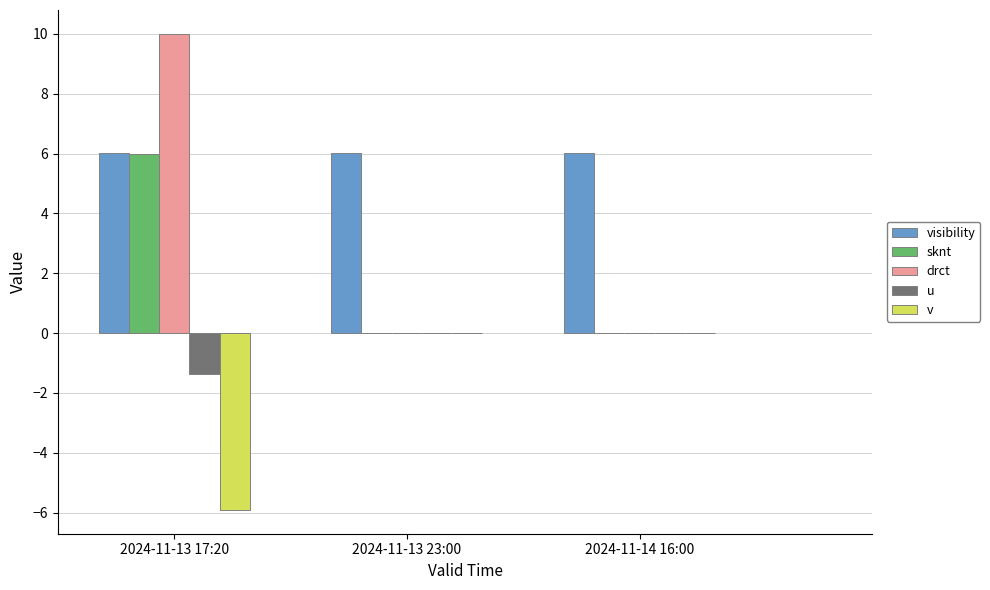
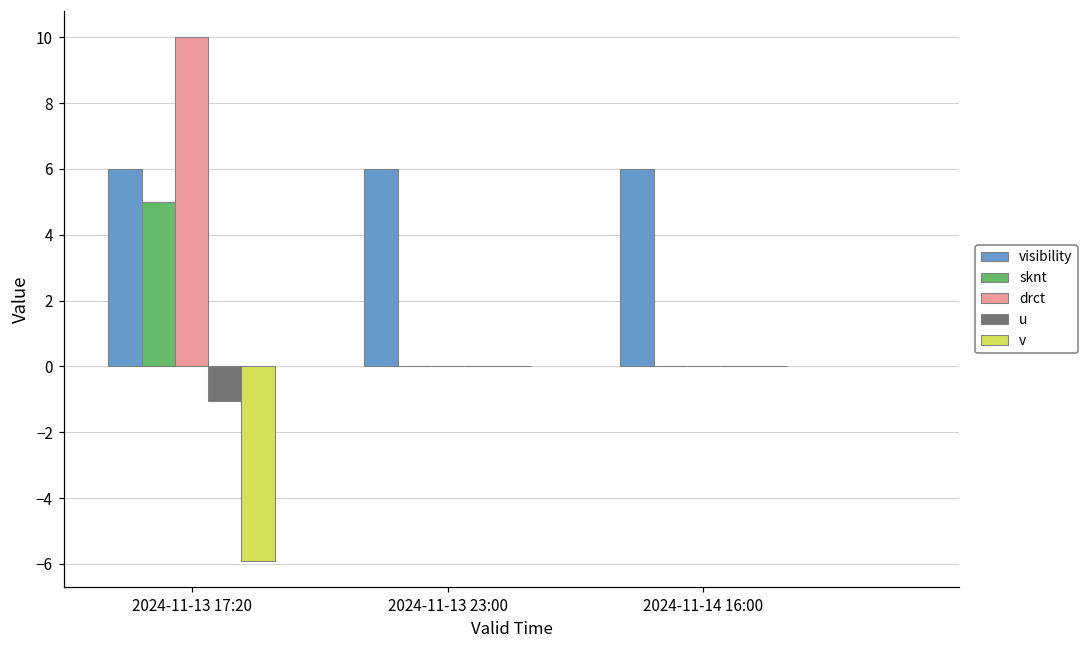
  {
    "visibility": {
      "2024-11-13 17:20": 6.0,
      "2024-11-13 23:00": 6.0,
      "2024-11-14 16:00": 6.0
    },
    "sknt": {
-     "2024-11-13 17:20": 6,
+     "2024-11-13 17:20": 5,
      "2024-11-13 23:00": 0,
      "2024-11-14 16:00": 0
    },
    "drct": {
      "2024-11-13 17:20": 10.0,
      "2024-11-13 23:00": 0.0,
      "2024-11-14 16:00": 0.0
    },
    "u": {
-     "2024-11-13 17:20": -1.4,
+     "2024-11-13 17:20": -1.0,
      "2024-11-13 23:00": 0.0,
      "2024-11-14 16:00": 0.0
    },
    "v": {
      "2024-11-13 17:20": -5.9,
      "2024-11-13 23:00": 0.0,
      "2024-11-14 16:00": 0.0
    }
  }
